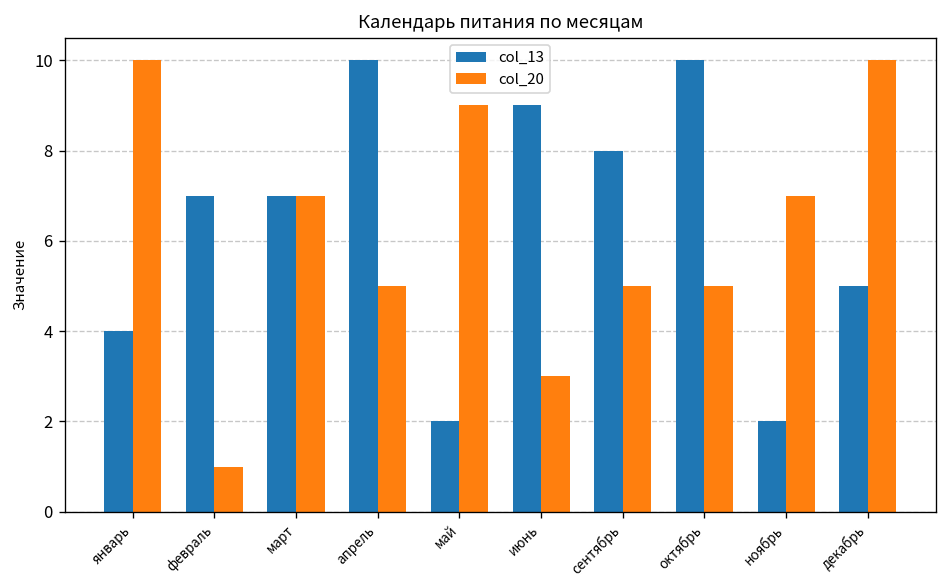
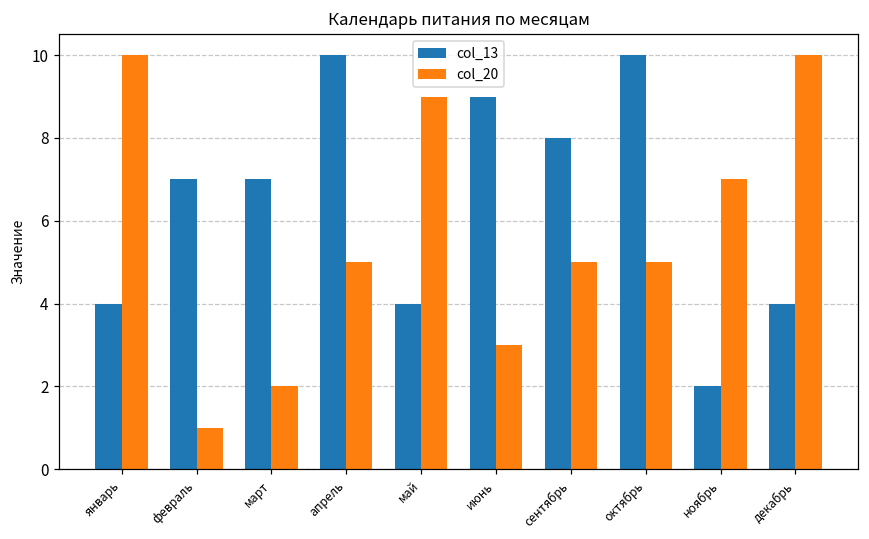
  {
    "col_13": {
      "январь": 4,
      "февраль": 7,
      "март": 7,
      "апрель": 10,
-     "май": 2,
+     "май": 4,
      "июнь": 9,
      "сентябрь": 8,
      "октябрь": 10,
      "ноябрь": 2,
-     "декабрь": 5
+     "декабрь": 4
    },
    "col_20": {
      "январь": 10,
      "февраль": 1,
-     "март": 7,
+     "март": 2,
      "апрель": 5,
      "май": 9,
      "июнь": 3,
      "сентябрь": 5,
      "октябрь": 5,
      "ноябрь": 7,
      "декабрь": 10
    }
  }
